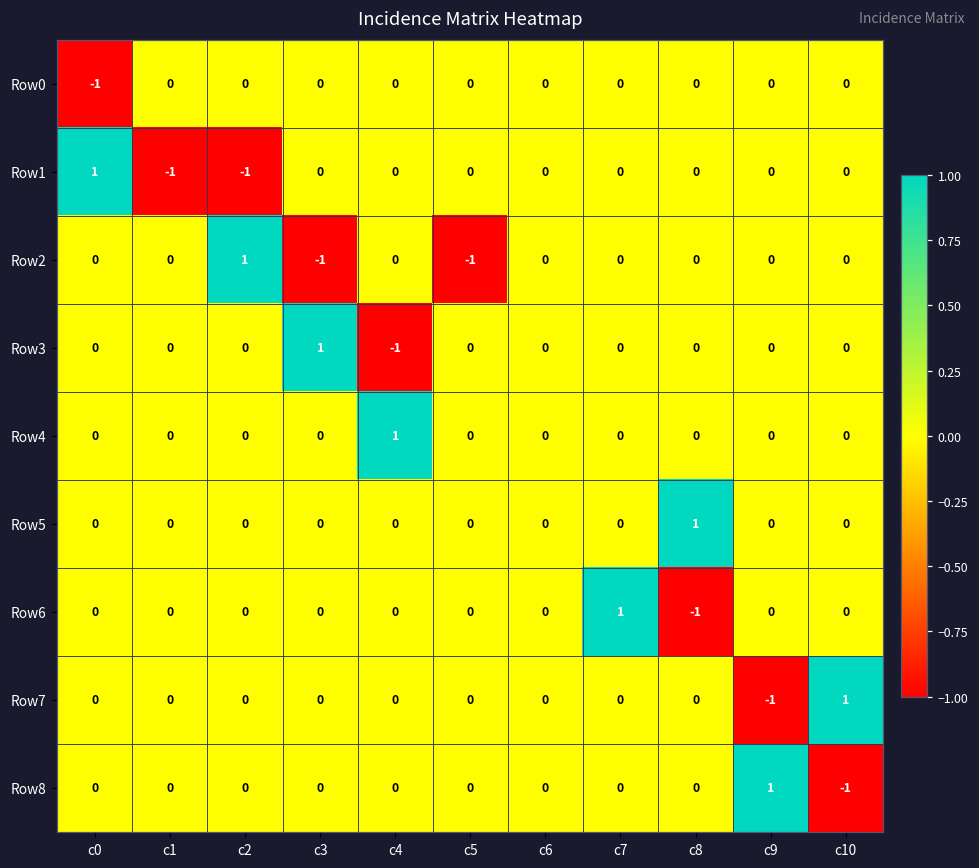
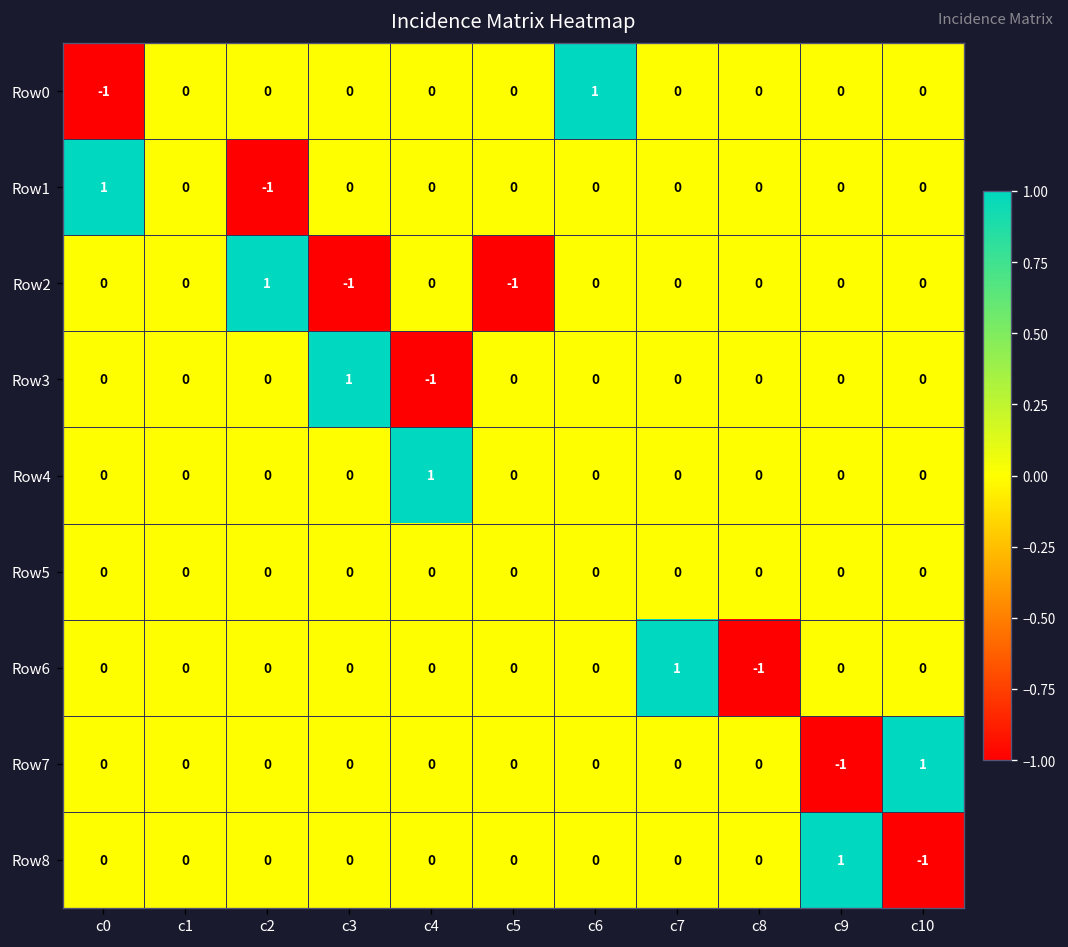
  {
    "Row0": {
      "c0": -1,
      "c1": 0,
      "c2": 0,
      "c3": 0,
      "c4": 0,
      "c5": 0,
-     "c6": 0,
+     "c6": 1,
      "c7": 0,
      "c8": 0,
      "c9": 0,
      "c10": 0
    },
    "Row1": {
      "c0": 1,
-     "c1": -1,
+     "c1": 0,
      "c2": -1,
      "c3": 0,
      "c4": 0,
      "c5": 0,
      "c6": 0,
      "c7": 0,
      "c8": 0,
      "c9": 0,
      "c10": 0
    },
    "Row2": {
      "c0": 0,
      "c1": 0,
      "c2": 1,
      "c3": -1,
      "c4": 0,
      "c5": -1,
      "c6": 0,
      "c7": 0,
      "c8": 0,
      "c9": 0,
      "c10": 0
    },
    "Row3": {
      "c0": 0,
      "c1": 0,
      "c2": 0,
      "c3": 1,
      "c4": -1,
      "c5": 0,
      "c6": 0,
      "c7": 0,
      "c8": 0,
      "c9": 0,
      "c10": 0
    },
    "Row4": {
      "c0": 0,
      "c1": 0,
      "c2": 0,
      "c3": 0,
      "c4": 1,
      "c5": 0,
      "c6": 0,
      "c7": 0,
      "c8": 0,
      "c9": 0,
      "c10": 0
    },
    "Row5": {
      "c0": 0,
      "c1": 0,
      "c2": 0,
      "c3": 0,
      "c4": 0,
      "c5": 0,
      "c6": 0,
      "c7": 0,
-     "c8": 1,
+     "c8": 0,
      "c9": 0,
      "c10": 0
    },
    "Row6": {
      "c0": 0,
      "c1": 0,
      "c2": 0,
      "c3": 0,
      "c4": 0,
      "c5": 0,
      "c6": 0,
      "c7": 1,
      "c8": -1,
      "c9": 0,
      "c10": 0
    },
    "Row7": {
      "c0": 0,
      "c1": 0,
      "c2": 0,
      "c3": 0,
      "c4": 0,
      "c5": 0,
      "c6": 0,
      "c7": 0,
      "c8": 0,
      "c9": -1,
      "c10": 1
    },
    "Row8": {
      "c0": 0,
      "c1": 0,
      "c2": 0,
      "c3": 0,
      "c4": 0,
      "c5": 0,
      "c6": 0,
      "c7": 0,
      "c8": 0,
      "c9": 1,
      "c10": -1
    }
  }
